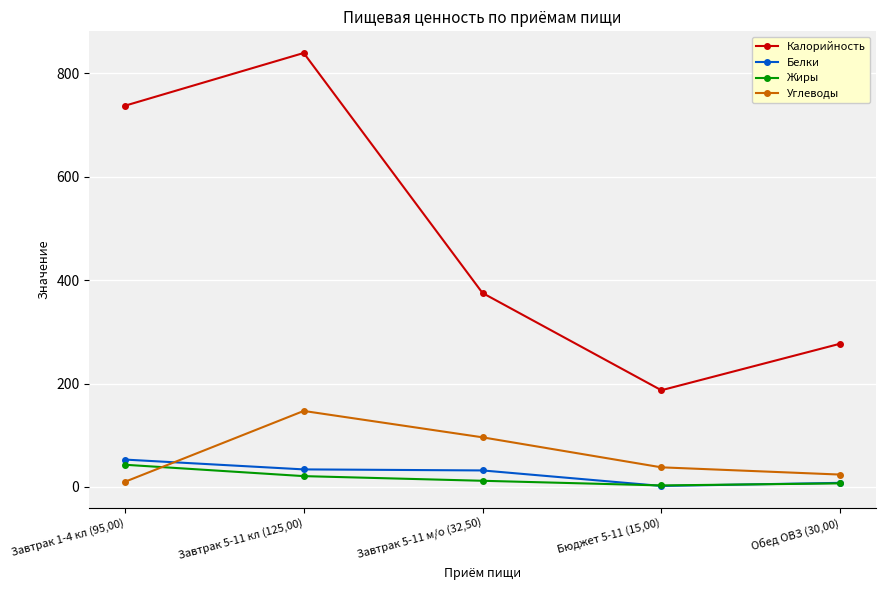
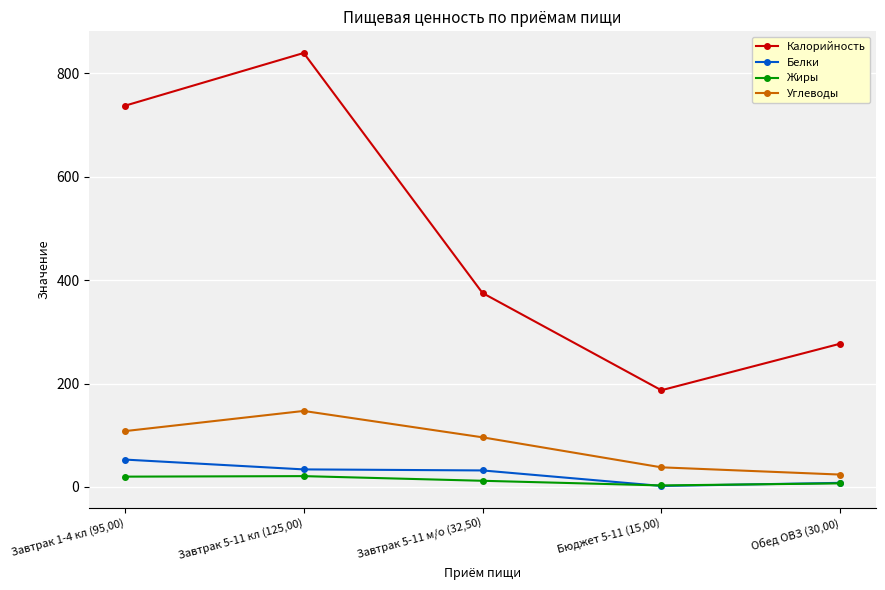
  {
    "Калорийность": {
      "Завтрак 1-4 кл (95,00)": 740,
      "Завтрак 5-11 кл (125,00)": 840,
      "Завтрак 5-11 м/о (32,50)": 380,
      "Бюджет 5-11 (15,00)": 190,
      "Обед ОВЗ (30,00)": 280
    },
    "Белки": {
      "Завтрак 1-4 кл (95,00)": 50,
      "Завтрак 5-11 кл (125,00)": 30,
      "Завтрак 5-11 м/о (32,50)": 30
    },
    "Жиры": {
-     "Завтрак 1-4 кл (95,00)": 40,
+     "Завтрак 1-4 кл (95,00)": 20,
      "Завтрак 5-11 кл (125,00)": 20,
      "Завтрак 5-11 м/о (32,50)": 10
    },
    "Углеводы": {
-     "Завтрак 1-4 кл (95,00)": 10,
+     "Завтрак 1-4 кл (95,00)": 110,
      "Завтрак 5-11 кл (125,00)": 150,
      "Завтрак 5-11 м/о (32,50)": 100,
      "Бюджет 5-11 (15,00)": 40,
      "Обед ОВЗ (30,00)": 20
    }
  }
